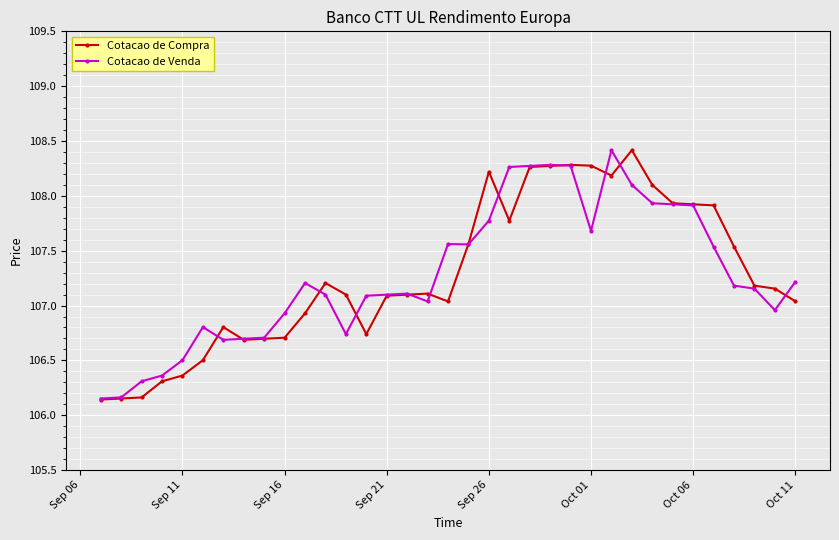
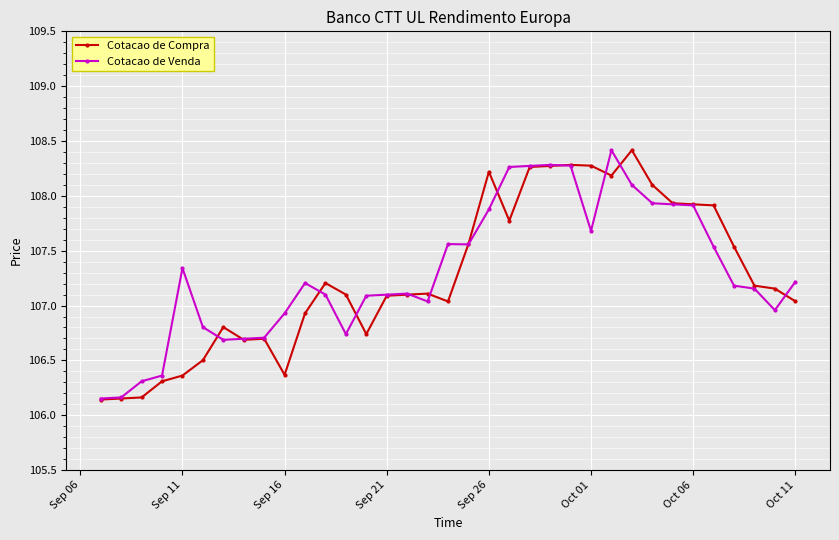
  {
    "Cotacao de Compra": {
      "Sep 11": 106.36,
-     "Sep 16": 106.71,
+     "Sep 16": 106.37,
      "Sep 26": 108.22,
      "Oct 01": 108.28,
      "Oct 11": 107.04
    },
    "Cotacao de Venda": {
-     "Sep 11": 106.50,
+     "Sep 11": 107.34,
      "Sep 16": 106.93,
-     "Sep 26": 107.77,
+     "Sep 26": 107.88,
      "Oct 01": 107.68,
      "Oct 11": 107.22
    }
  }
